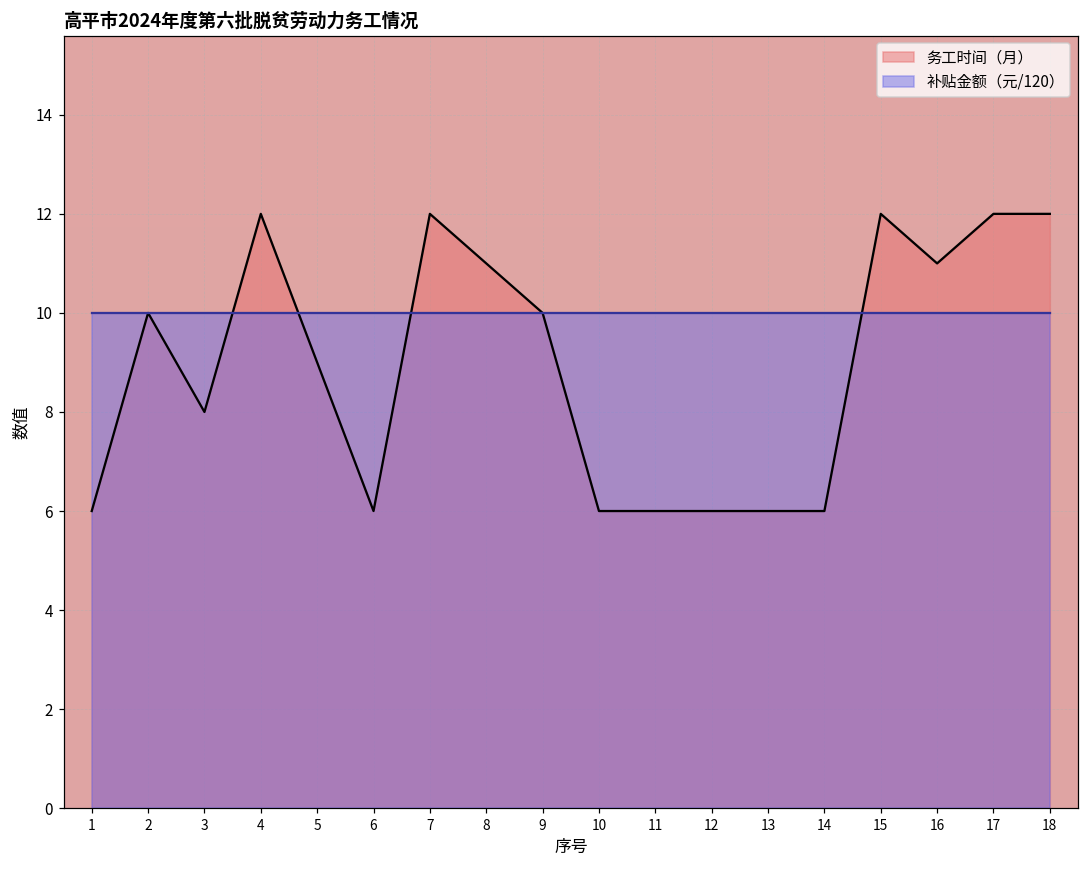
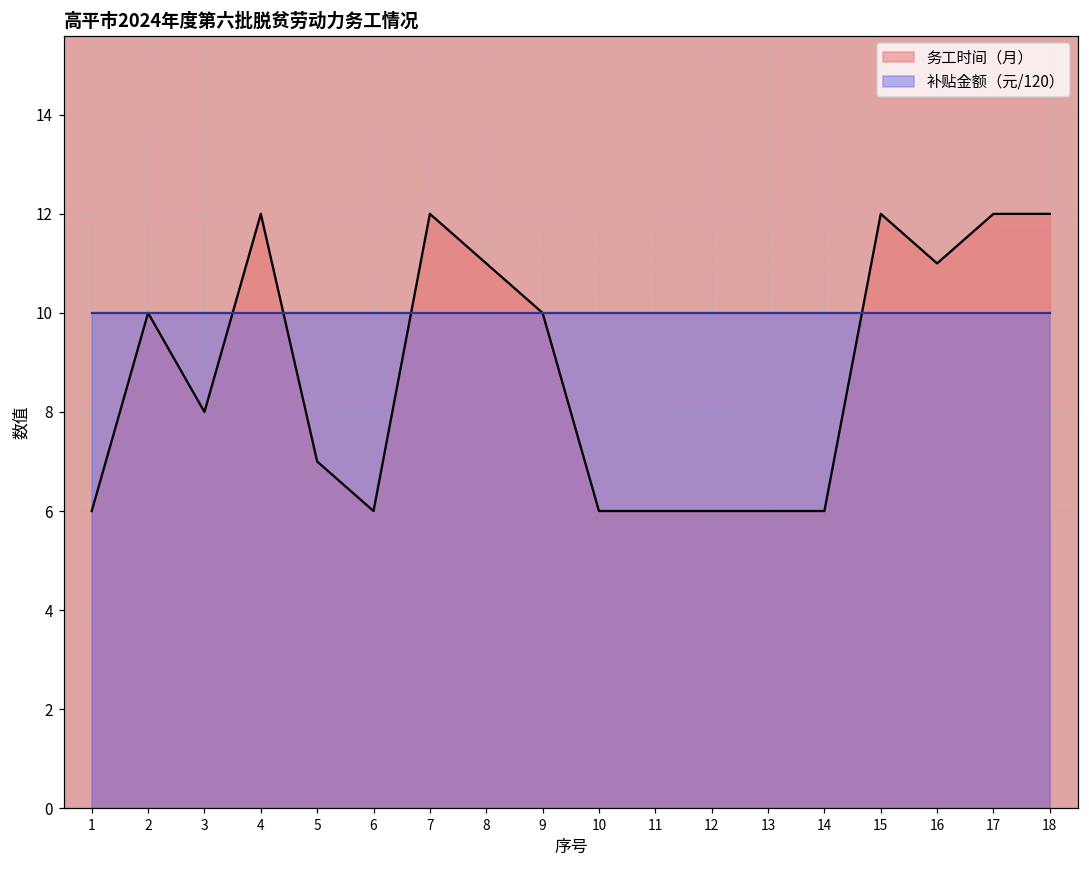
  {
    "务工时间（月）": {
      "1": 6,
      "3": 8,
      "4": 12,
-     "5": 9,
+     "5": 7,
      "6": 6,
      "7": 12,
      "8": 11,
      "10": 6,
      "11": 6,
      "12": 6,
      "13": 6,
      "14": 6,
      "15": 12,
      "16": 11,
      "17": 12,
      "18": 12
    },
    "补贴金额（元/120）": {
      "1": 10,
      "3": 10,
      "4": 10,
      "5": 10,
      "6": 10,
      "7": 10,
      "8": 10,
      "10": 10,
      "11": 10,
      "12": 10,
      "13": 10,
      "14": 10,
      "15": 10,
      "16": 10,
      "17": 10,
      "18": 10
    }
  }
